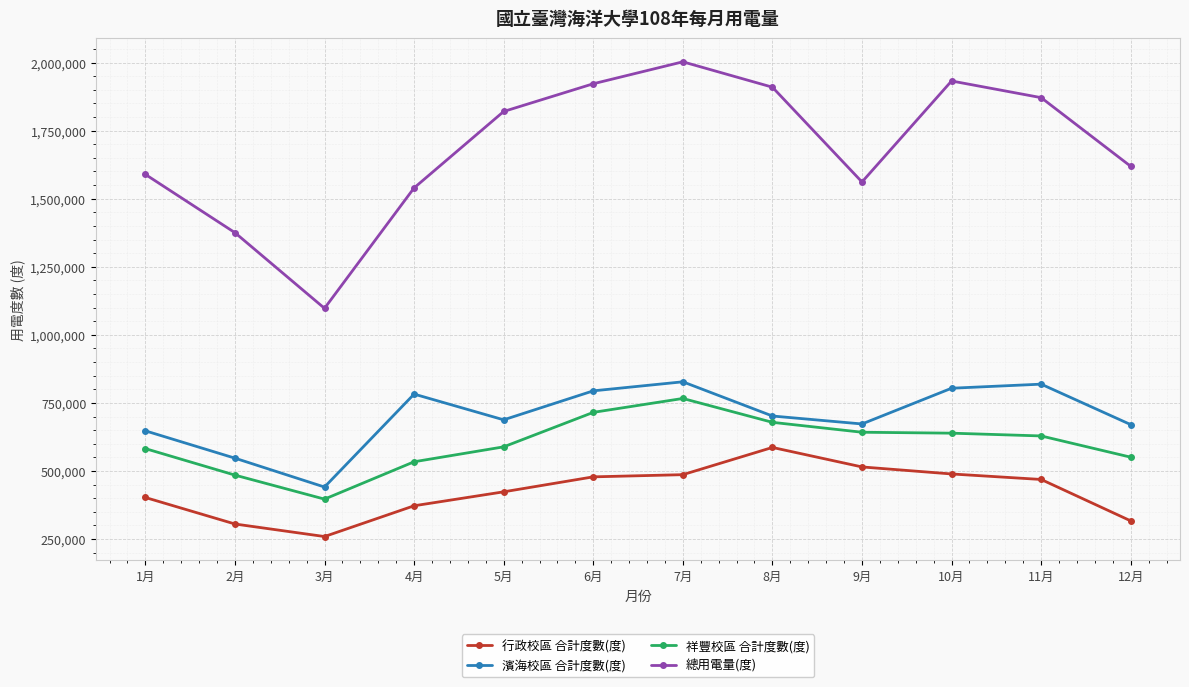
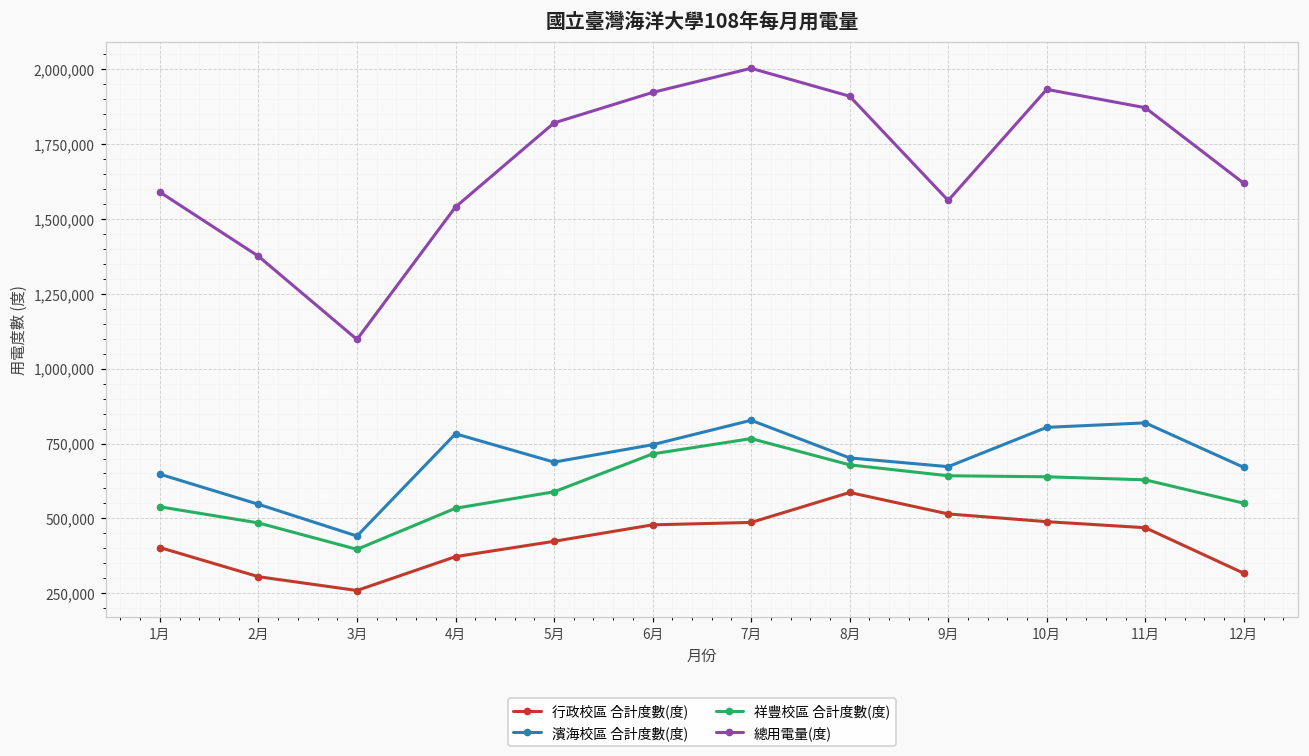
  {
    "行政校區 合計度數(度)": {
      "1月": "400,000",
      "2月": "310,000",
      "3月": "260,000",
      "4月": "370,000",
      "5月": "420,000",
      "6月": "480,000",
      "7月": "490,000",
      "8月": "590,000",
      "9月": "520,000",
      "10月": "490,000",
      "11月": "470,000",
      "12月": "320,000"
    },
    "濱海校區 合計度數(度)": {
      "1月": "650,000",
      "2月": "550,000",
      "3月": "440,000",
      "4月": "780,000",
      "5月": "690,000",
-     "6月": "790,000",
+     "6月": "750,000",
      "7月": "830,000",
      "8月": "700,000",
      "9月": "670,000",
      "10月": "800,000",
      "11月": "820,000",
      "12月": "670,000"
    },
    "祥豐校區 合計度數(度)": {
-     "1月": "580,000",
+     "1月": "540,000",
      "2月": "490,000",
      "3月": "400,000",
      "4月": "530,000",
      "5月": "590,000",
      "6月": "720,000",
      "7月": "770,000",
      "8月": "680,000",
      "9月": "640,000",
      "10月": "640,000",
      "11月": "630,000",
      "12月": "550,000"
    },
    "總用電量(度)": {
      "1月": "1,590,000",
      "2月": "1,380,000",
      "3月": "1,100,000",
      "4月": "1,540,000",
      "5月": "1,820,000",
      "6月": "1,920,000",
      "7月": "2,000,000",
      "8月": "1,910,000",
      "9月": "1,560,000",
      "10月": "1,930,000",
      "11月": "1,870,000",
      "12月": "1,620,000"
    }
  }
